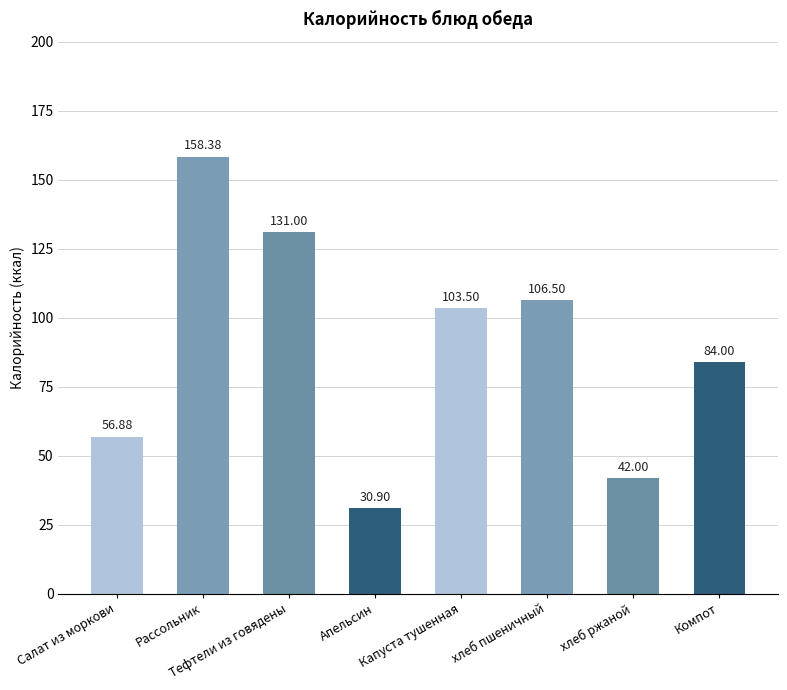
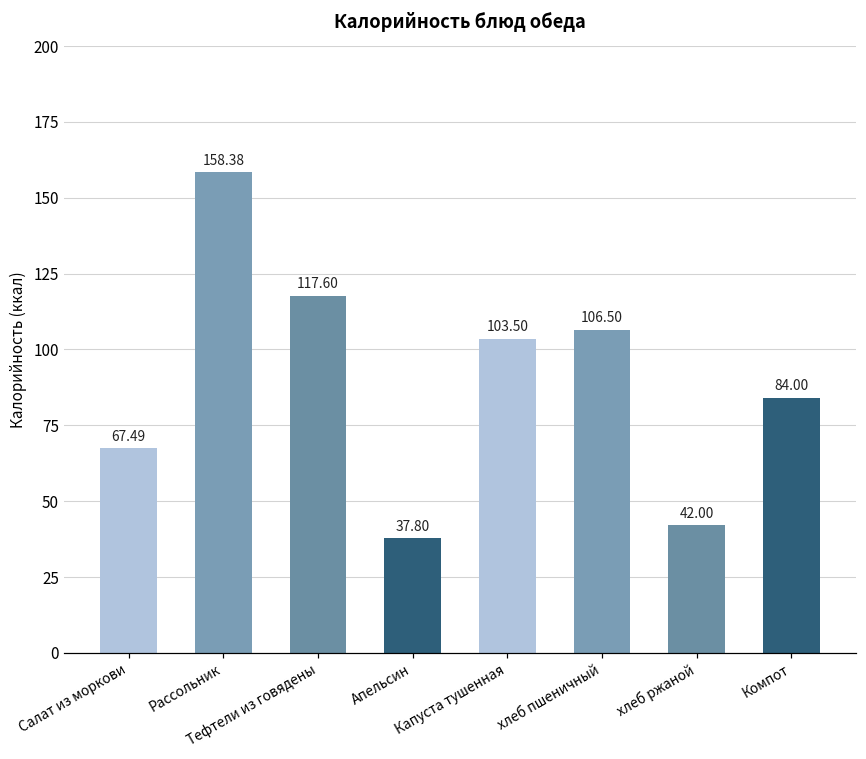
  {
-   "Салат из моркови": 56.88,
+   "Салат из моркови": 67.49,
    "Рассольник": 158.38,
-   "Тефтели из говядены": 131.00,
-   "Апельсин": 30.90,
+   "Тефтели из говядены": 117.60,
+   "Апельсин": 37.80,
    "Капуста тушенная": 103.50,
    "хлеб пшеничный": 106.50,
    "хлеб ржаной": 42.00,
    "Компот": 84.00
  }
